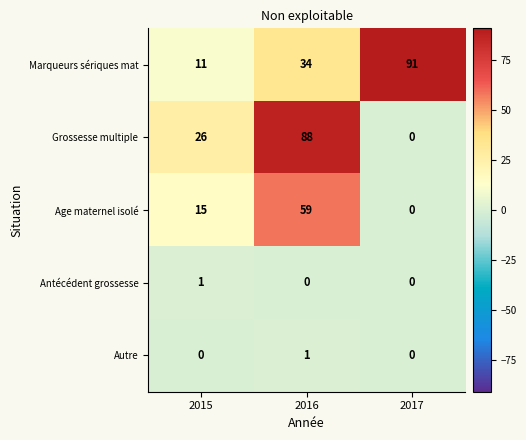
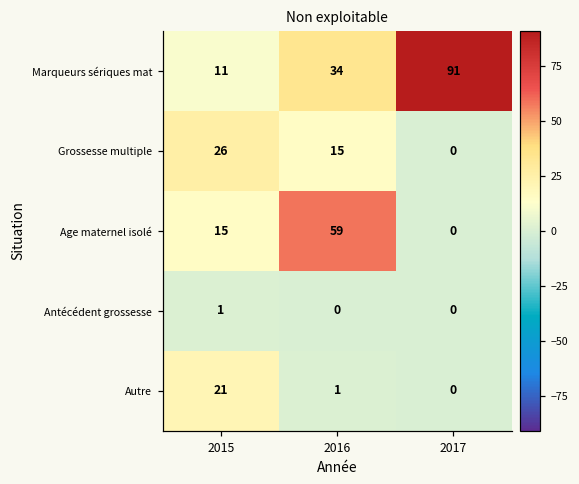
  {
    "Marqueurs sériques mat": {
      "2015": 11,
      "2016": 34,
      "2017": 91
    },
    "Grossesse multiple": {
      "2015": 26,
-     "2016": 88,
+     "2016": 15,
      "2017": 0
    },
    "Age maternel isolé": {
      "2015": 15,
      "2016": 59,
      "2017": 0
    },
    "Antécédent grossesse": {
      "2015": 1,
      "2016": 0,
      "2017": 0
    },
    "Autre": {
-     "2015": 0,
+     "2015": 21,
      "2016": 1,
      "2017": 0
    }
  }
